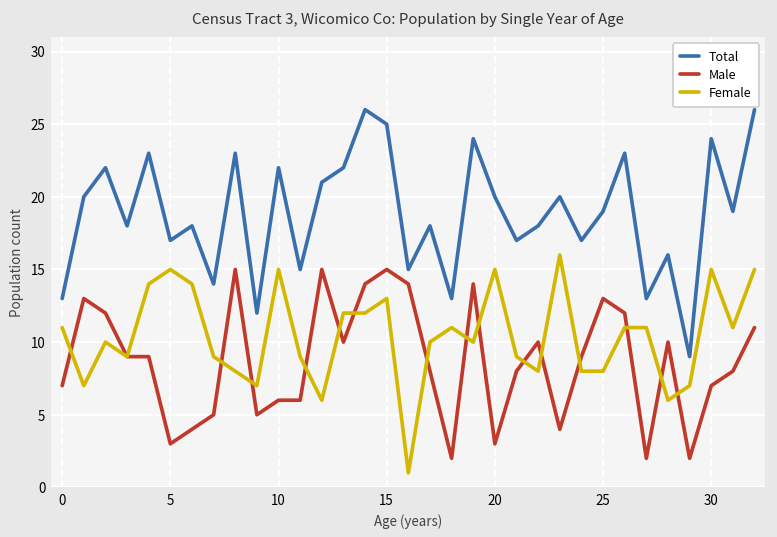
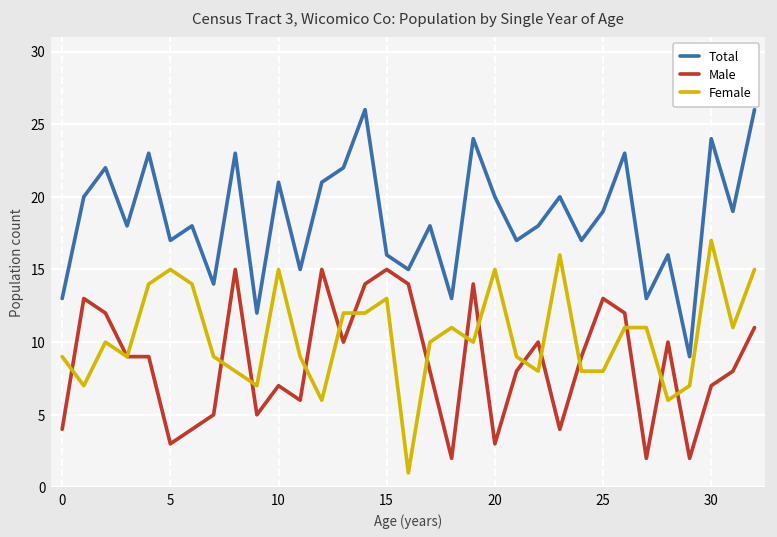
  {
    "Total": {
      "0": 13,
      "5": 17,
-     "10": 22,
-     "15": 25,
+     "10": 21,
+     "15": 16,
      "20": 20,
      "25": 19,
      "30": 24
    },
    "Male": {
-     "0": 7,
+     "0": 4,
      "5": 3,
-     "10": 6,
+     "10": 7,
      "15": 15,
      "20": 3,
      "25": 13,
      "30": 7
    },
    "Female": {
-     "0": 11,
+     "0": 9,
      "5": 15,
      "10": 15,
      "15": 13,
      "20": 15,
      "25": 8,
-     "30": 15
+     "30": 17
    }
  }
